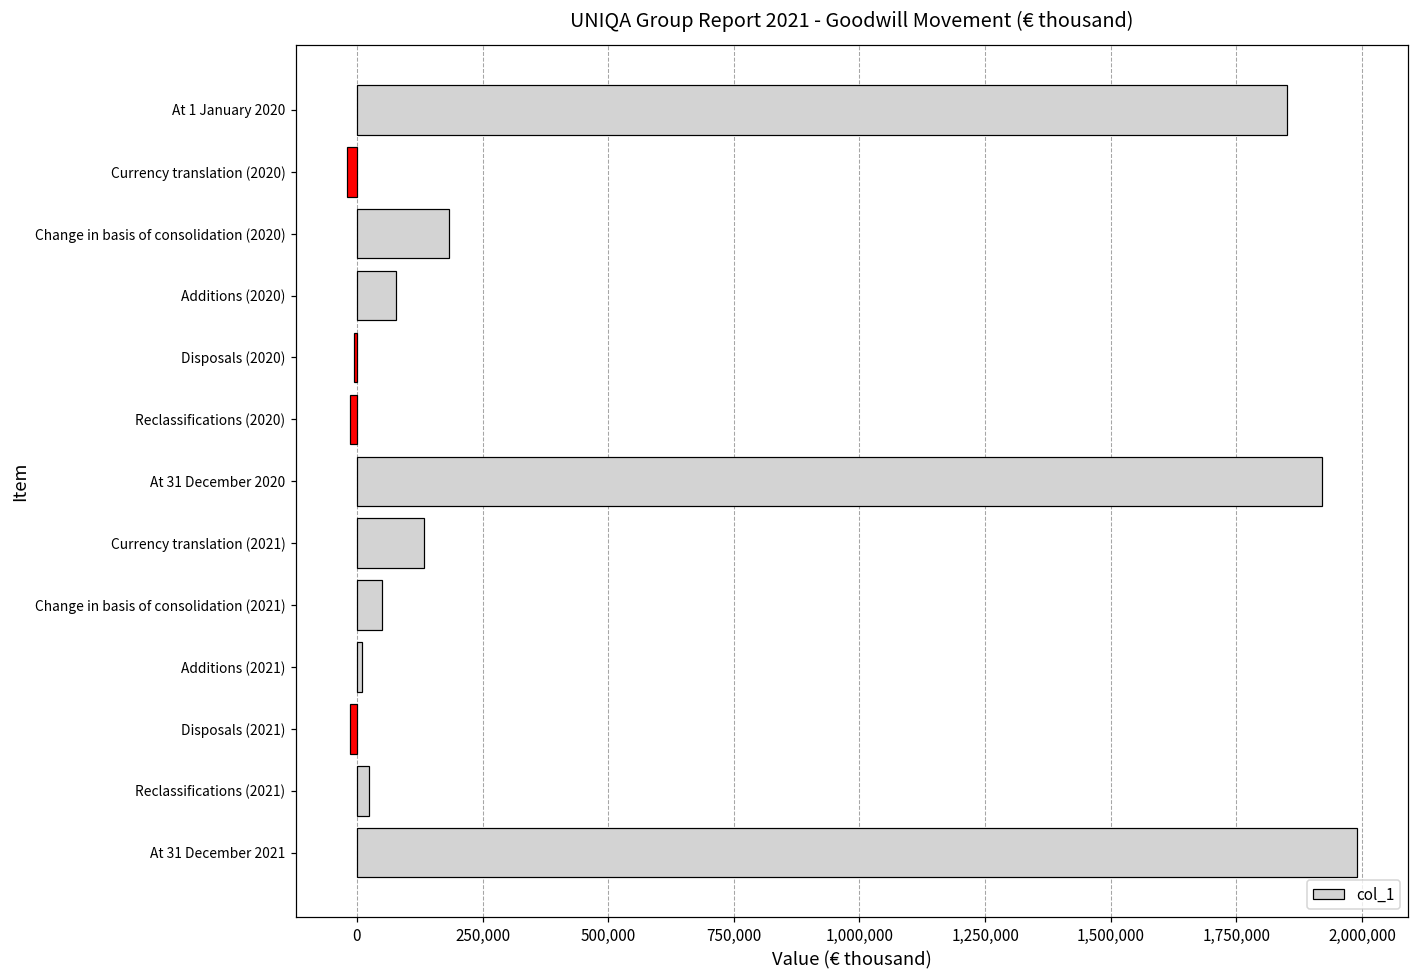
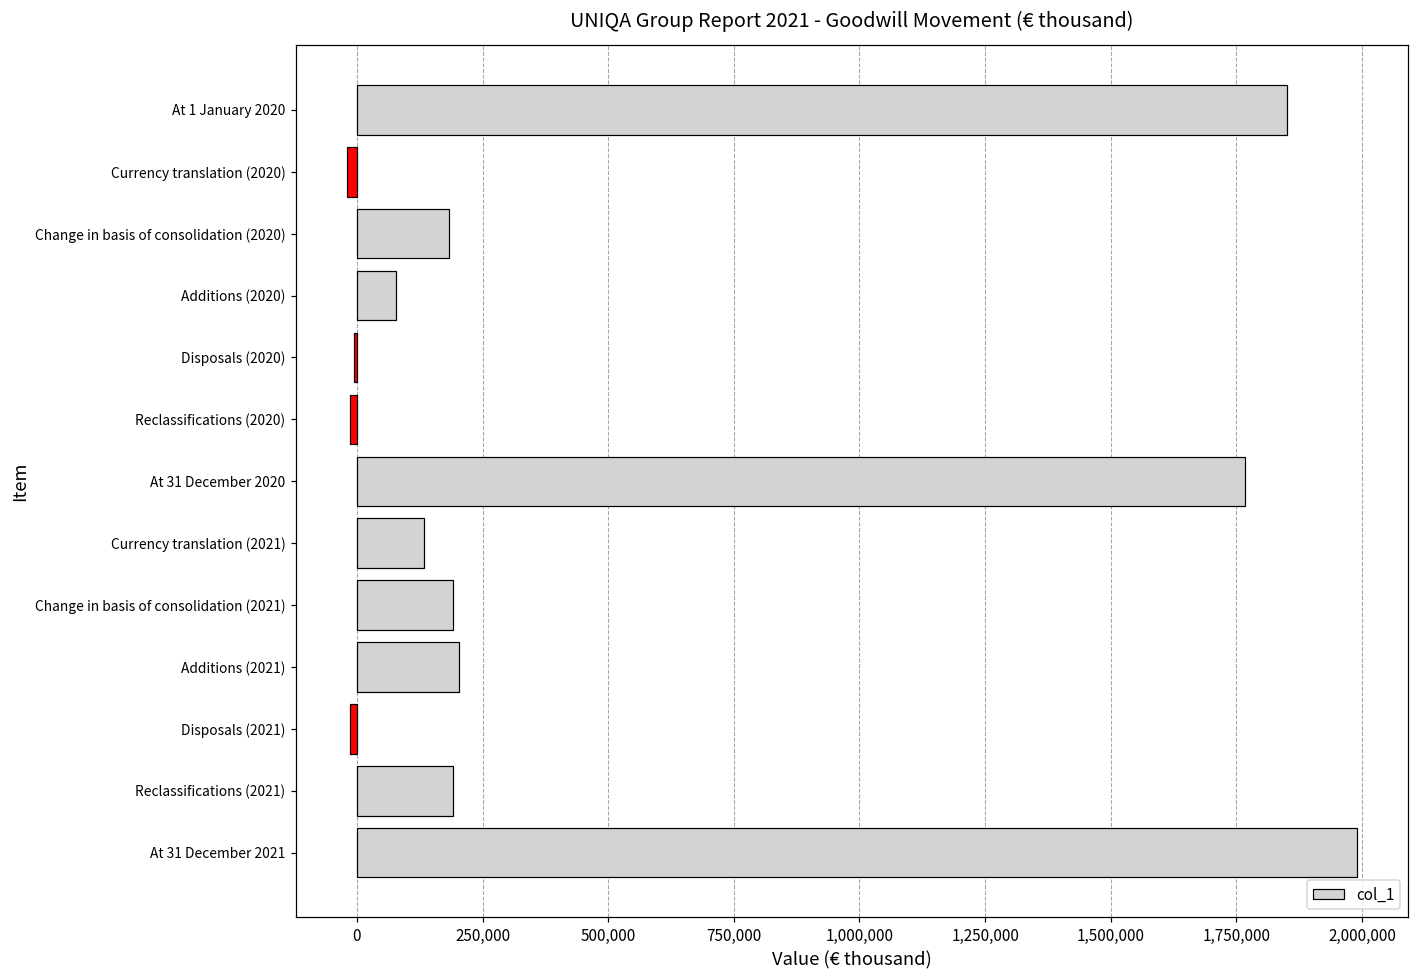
  {
    "At 1 January 2020": "1,850,000",
    "Currency translation (2020)": "-20,000",
    "Change in basis of consolidation (2020)": "180,000",
    "Additions (2020)": "80,000",
    "Reclassifications (2020)": "-10,000",
-   "At 31 December 2020": "1,920,000",
+   "At 31 December 2020": "1,770,000",
    "Currency translation (2021)": "130,000",
-   "Change in basis of consolidation (2021)": "50,000",
-   "Additions (2021)": "10,000",
+   "Change in basis of consolidation (2021)": "190,000",
+   "Additions (2021)": "200,000",
    "Disposals (2021)": "-10,000",
-   "Reclassifications (2021)": "20,000",
+   "Reclassifications (2021)": "190,000",
    "At 31 December 2021": "1,990,000"
  }
